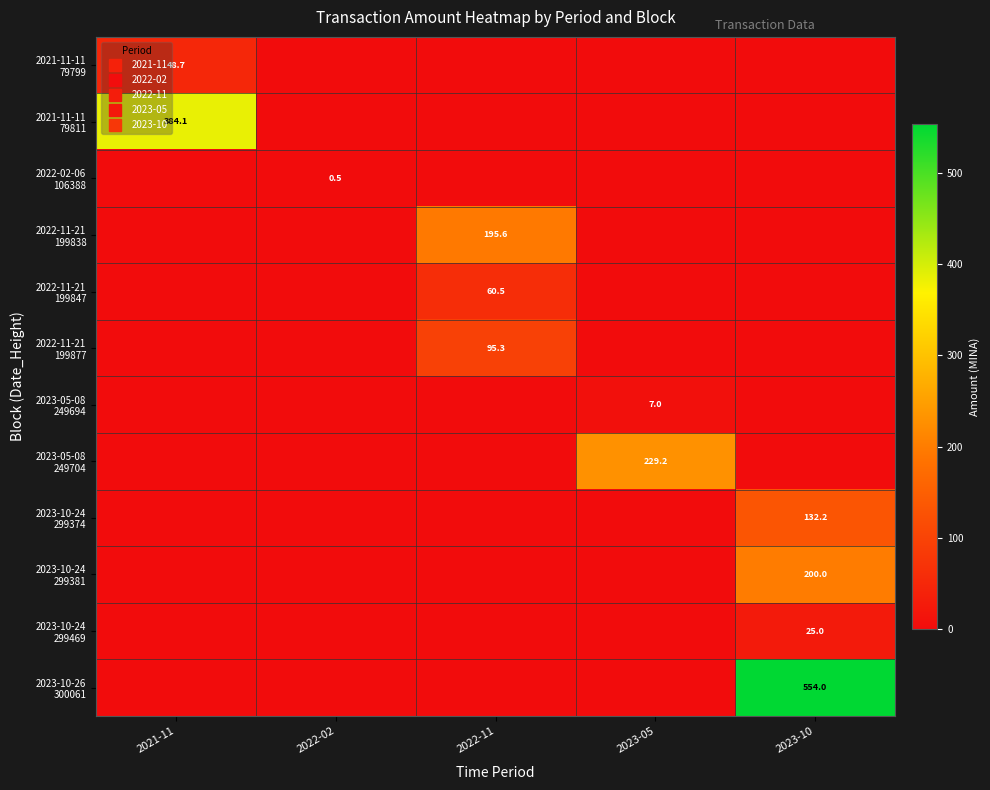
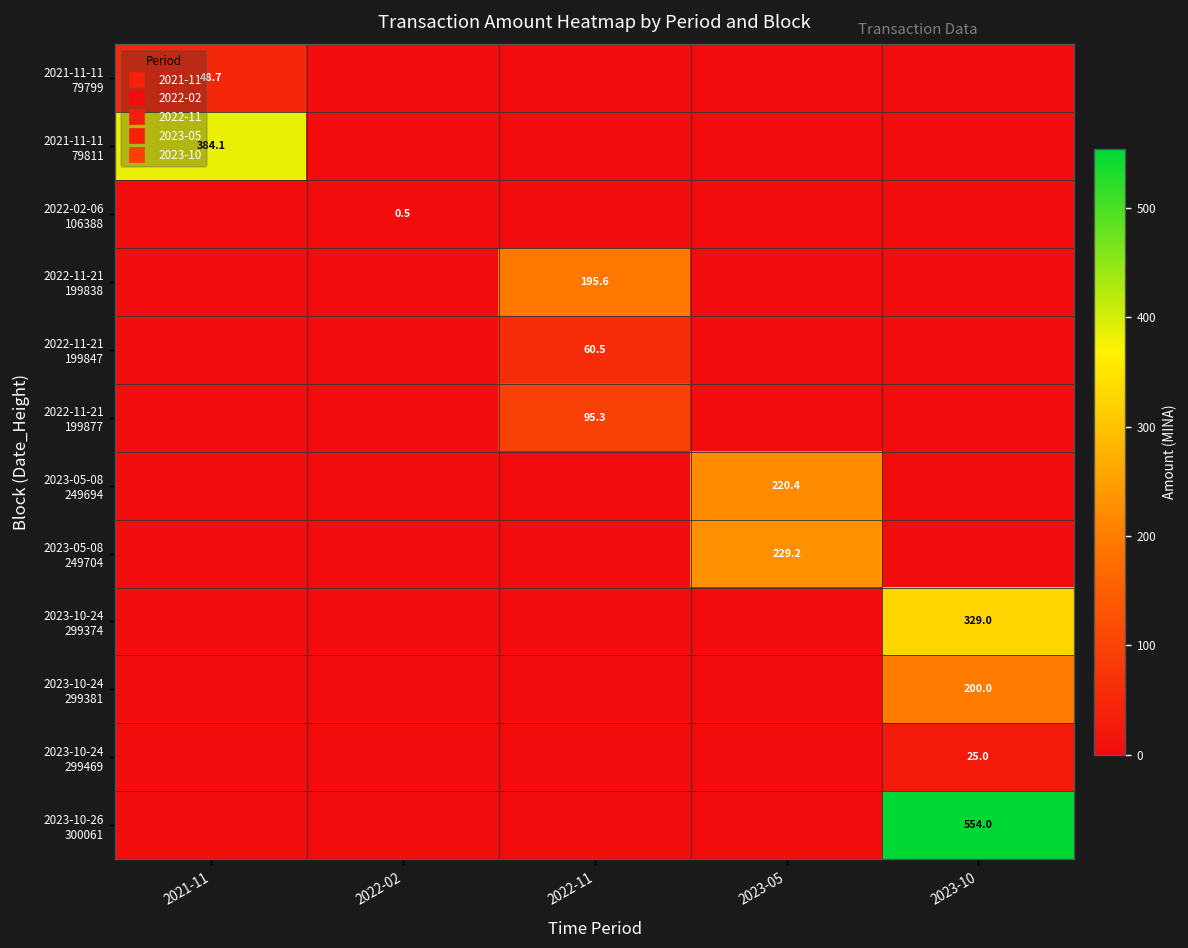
  {
    "2022-02-06 106388": {
      "2022-02": 0.5
    },
    "2022-11-21 199838": {
      "2022-11": 195.6
    },
    "2022-11-21 199847": {
      "2022-11": 60.5
    },
    "2022-11-21 199877": {
      "2022-11": 95.3
    },
    "2023-05-08 249694": {
-     "2023-05": 7.0
+     "2023-05": 220.4
    },
    "2023-05-08 249704": {
      "2023-05": 229.2
    },
    "2023-10-24 299374": {
-     "2023-10": 132.2
+     "2023-10": 329.0
    },
    "2023-10-24 299381": {
      "2023-10": 200.0
    },
    "2023-10-24 299469": {
      "2023-10": 25.0
    },
    "2023-10-26 300061": {
      "2023-10": 554.0
    }
  }
